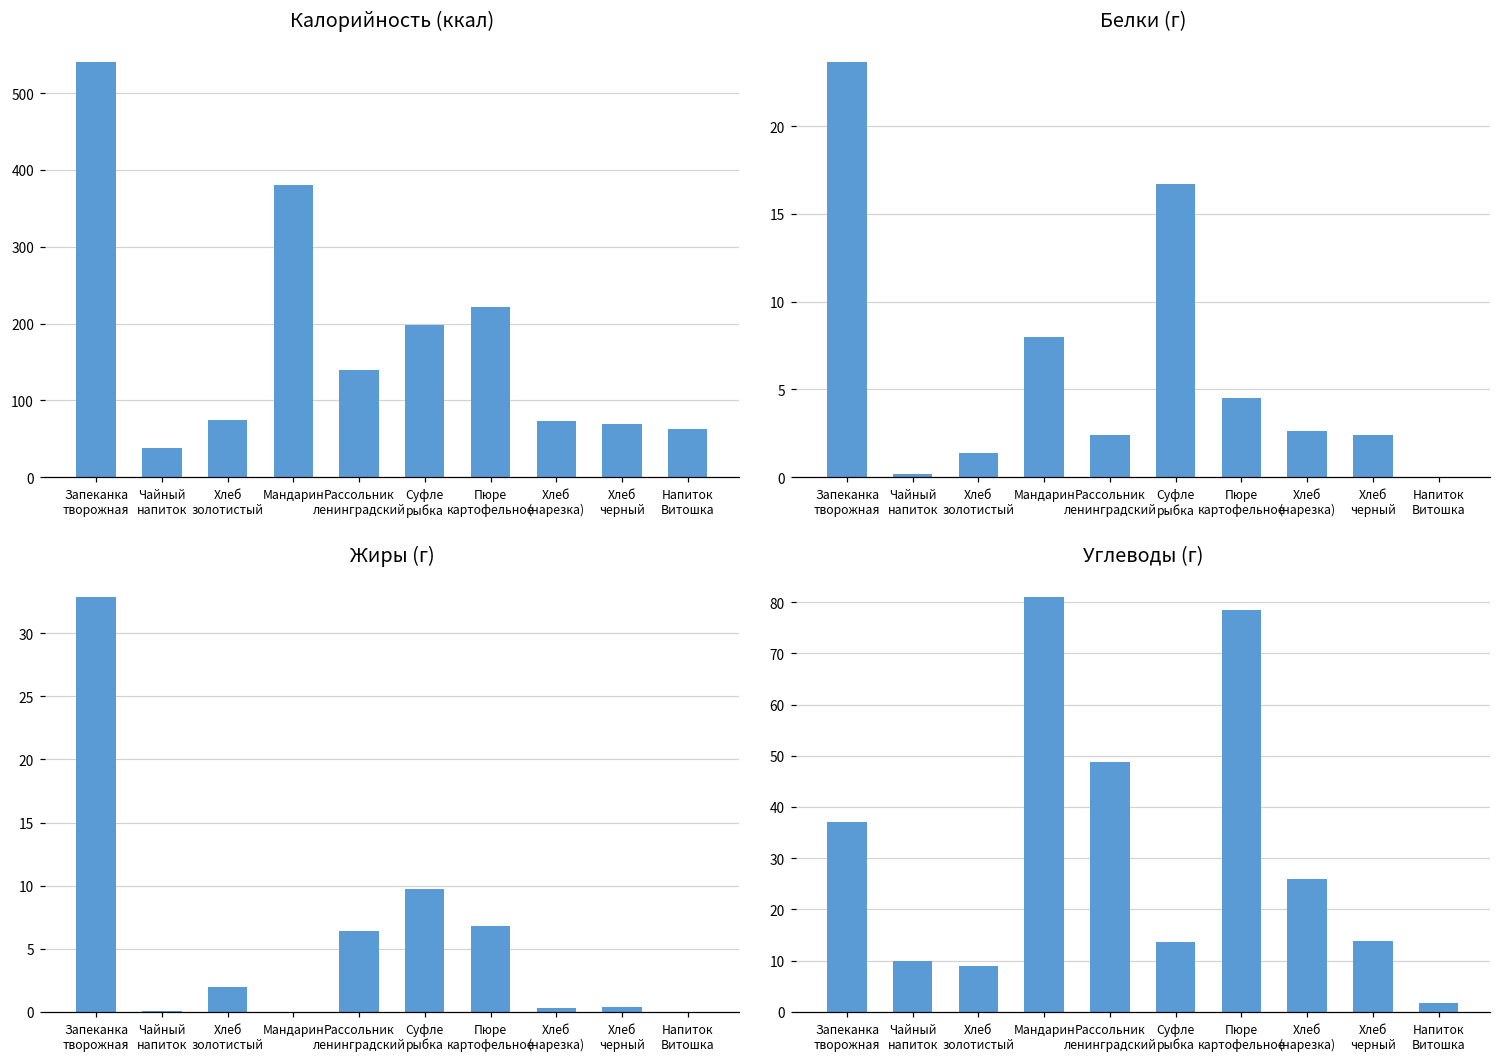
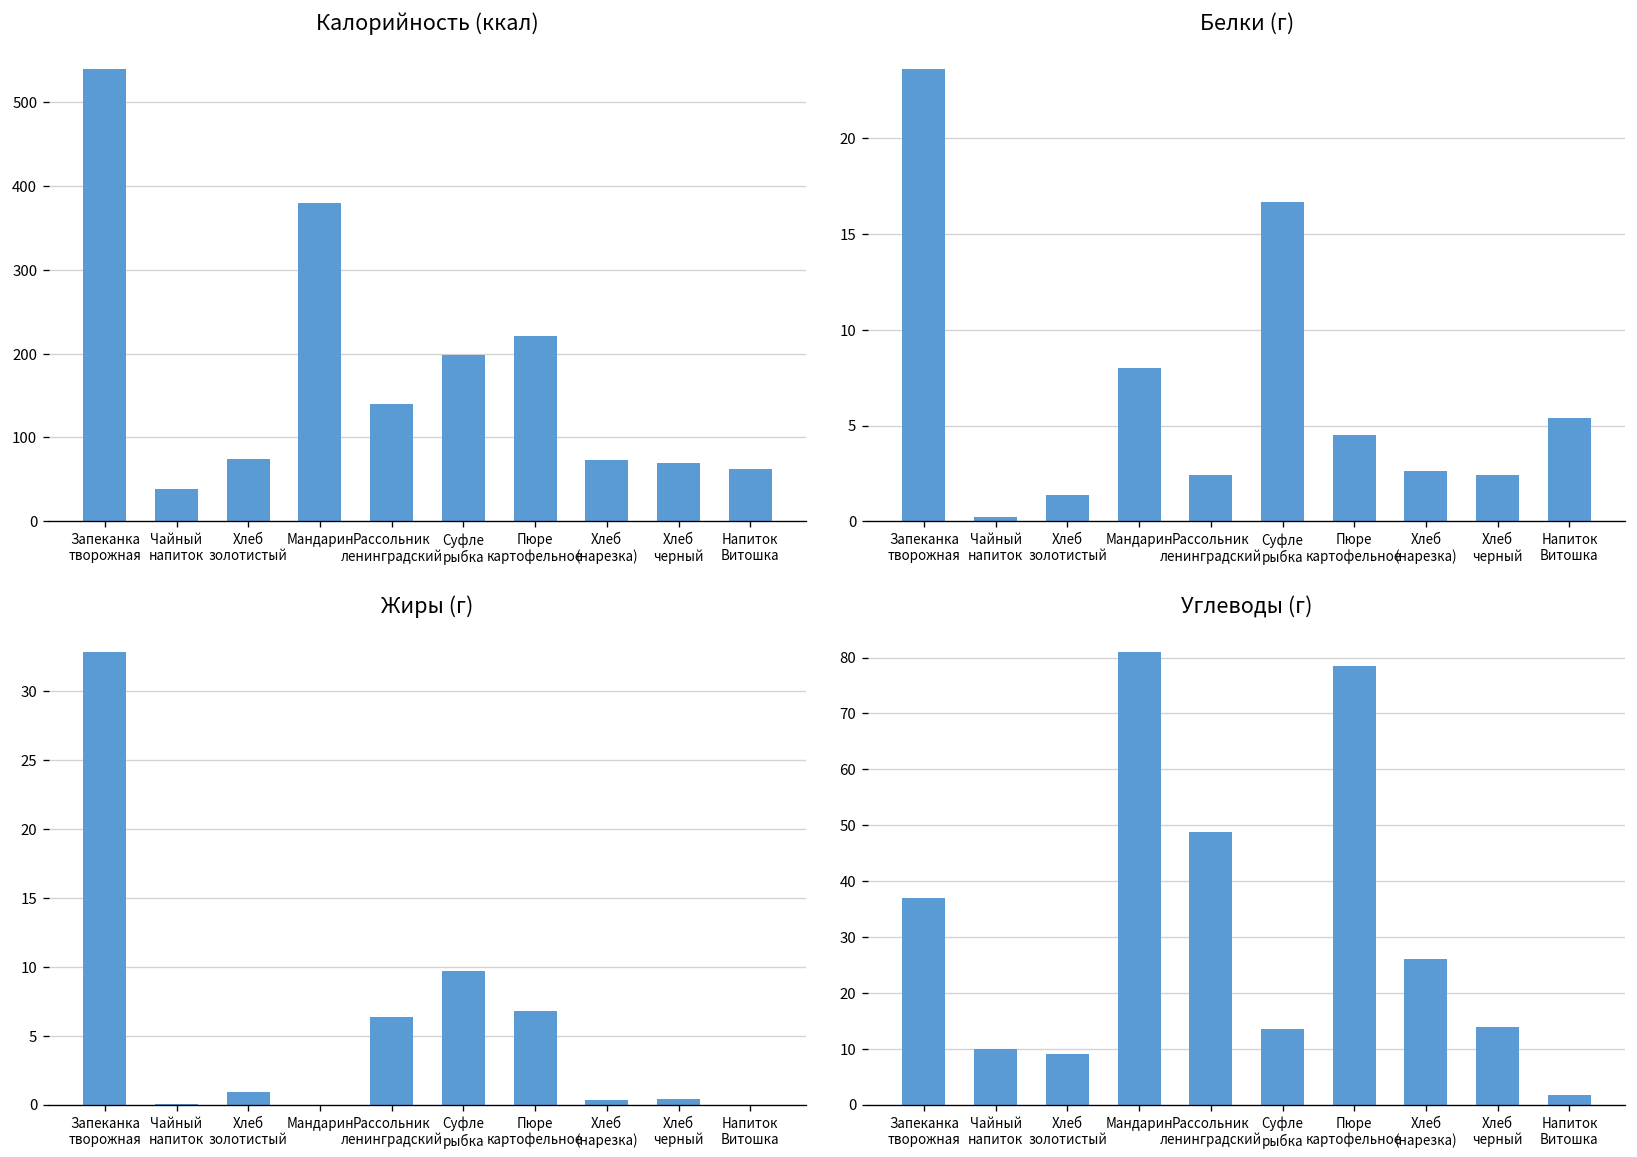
  {
    "Калорийность (ккал)": {
      "Запеканка творожная": 540,
      "Чайный напиток": 40,
      "Хлеб золотистый": 70,
      "Рассольник ленинградский": 140,
      "Суфле рыбка": 200,
      "Пюре картофельное": 220,
      "Хлеб (нарезка)": 70,
      "Хлеб черный": 70,
      "Напиток Витошка": 60
    },
    "Белки (г)": {
      "Запеканка творожная": 23.7,
      "Чайный напиток": 0.2,
      "Хлеб золотистый": 1.4,
      "Рассольник ленинградский": 2.4,
      "Суфле рыбка": 16.7,
      "Пюре картофельное": 4.5,
      "Хлеб (нарезка)": 2.6,
      "Хлеб черный": 2.4,
-     "Напиток Витошка": 0.0
+     "Напиток Витошка": 5.4
    },
    "Жиры (г)": {
      "Запеканка творожная": 32.9,
-     "Хлеб золотистый": 2.0,
+     "Хлеб золотистый": 0.9,
      "Рассольник ленинградский": 6.4,
      "Суфле рыбка": 9.7,
      "Пюре картофельное": 6.8,
      "Хлеб (нарезка)": 0.3,
      "Хлеб черный": 0.4,
      "Напиток Витошка": 0.0
    },
    "Углеводы (г)": {
      "Запеканка творожная": 37,
      "Чайный напиток": 10,
      "Хлеб золотистый": 9,
      "Рассольник ленинградский": 49,
      "Суфле рыбка": 14,
      "Пюре картофельное": 79,
      "Хлеб (нарезка)": 26,
      "Хлеб черный": 14,
      "Напиток Витошка": 2
    }
  }
